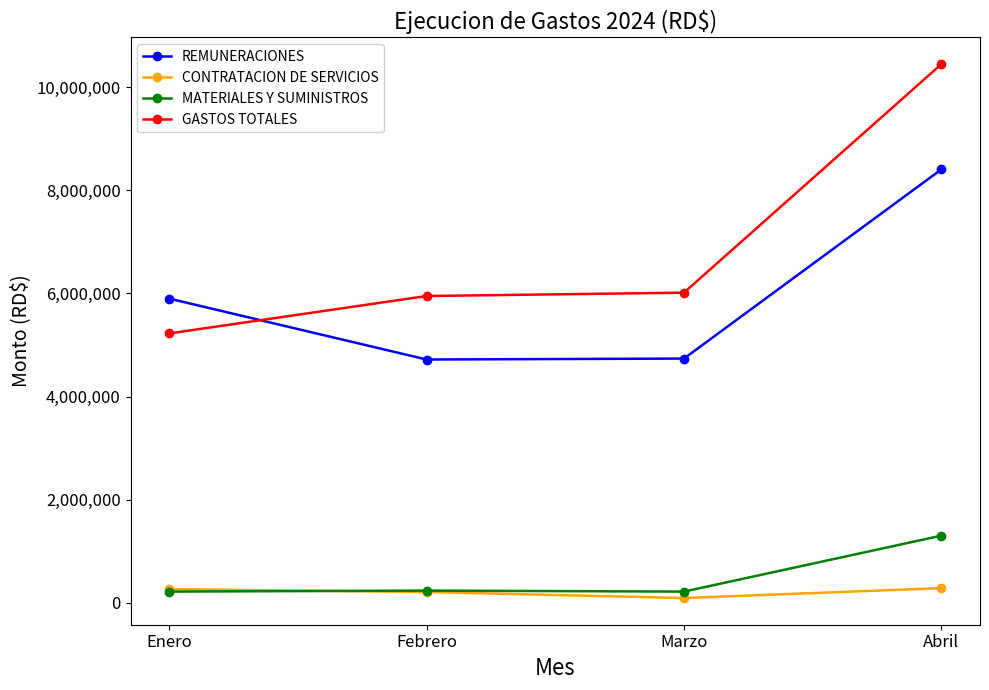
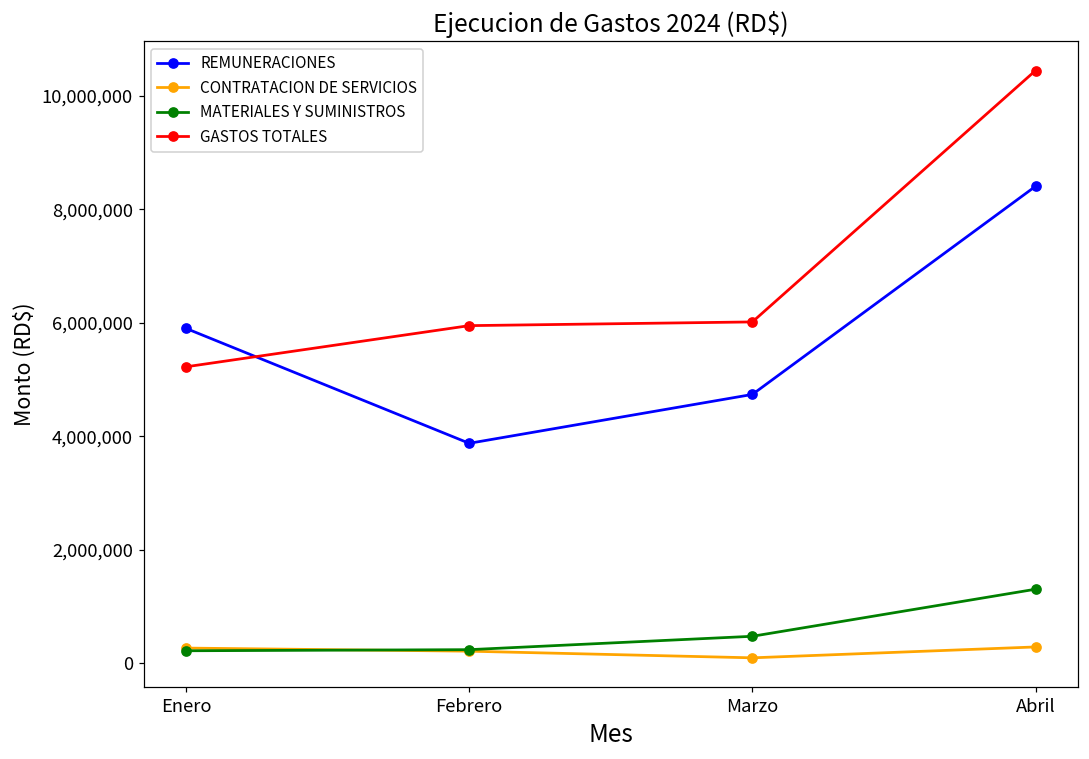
  {
    "REMUNERACIONES": {
      "Enero": "5,900,000",
-     "Febrero": "4,700,000",
+     "Febrero": "3,900,000",
      "Marzo": "4,700,000",
      "Abril": "8,400,000"
    },
    "CONTRATACION DE SERVICIOS": {
      "Marzo": "100,000",
      "Abril": "300,000"
    },
    "MATERIALES Y SUMINISTROS": {
-     "Marzo": "200,000",
+     "Marzo": "500,000",
      "Abril": "1,300,000"
    },
    "GASTOS TOTALES": {
      "Enero": "5,200,000",
      "Febrero": "5,900,000",
      "Marzo": "6,000,000",
      "Abril": "10,400,000"
    }
  }
